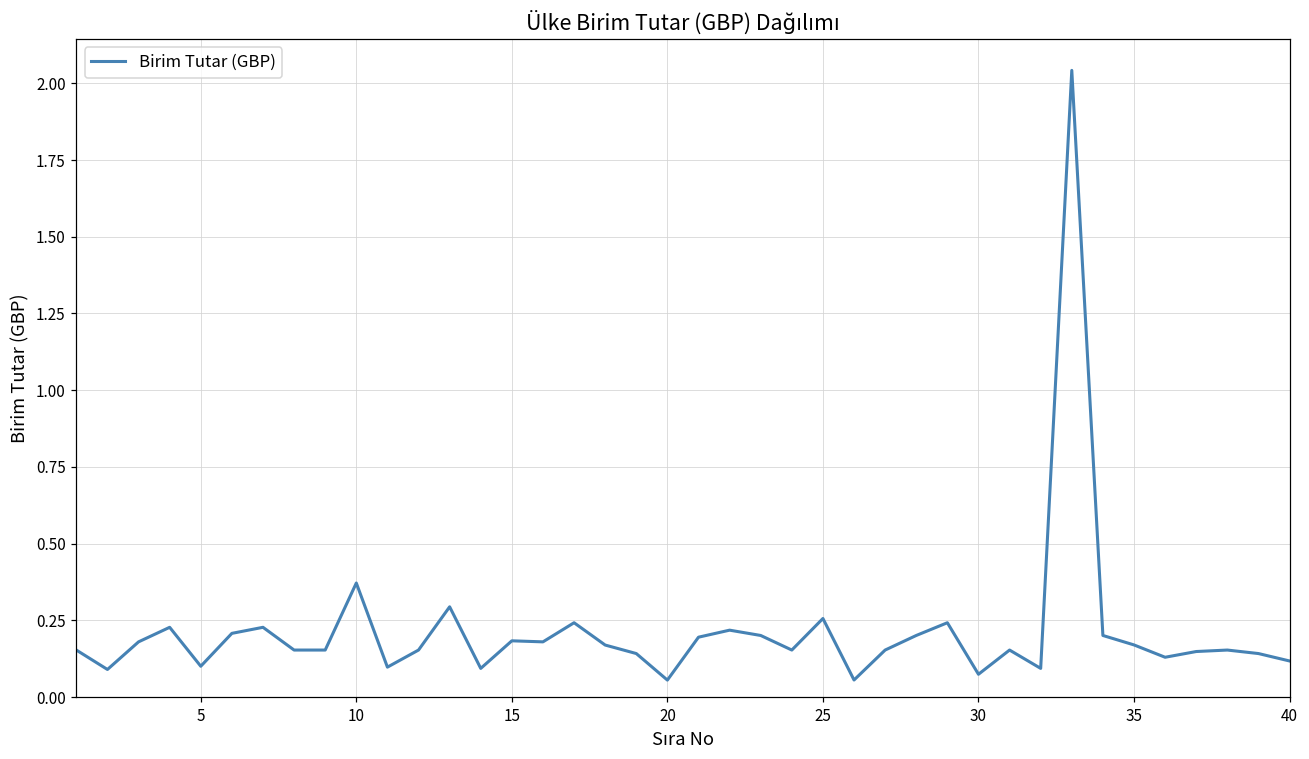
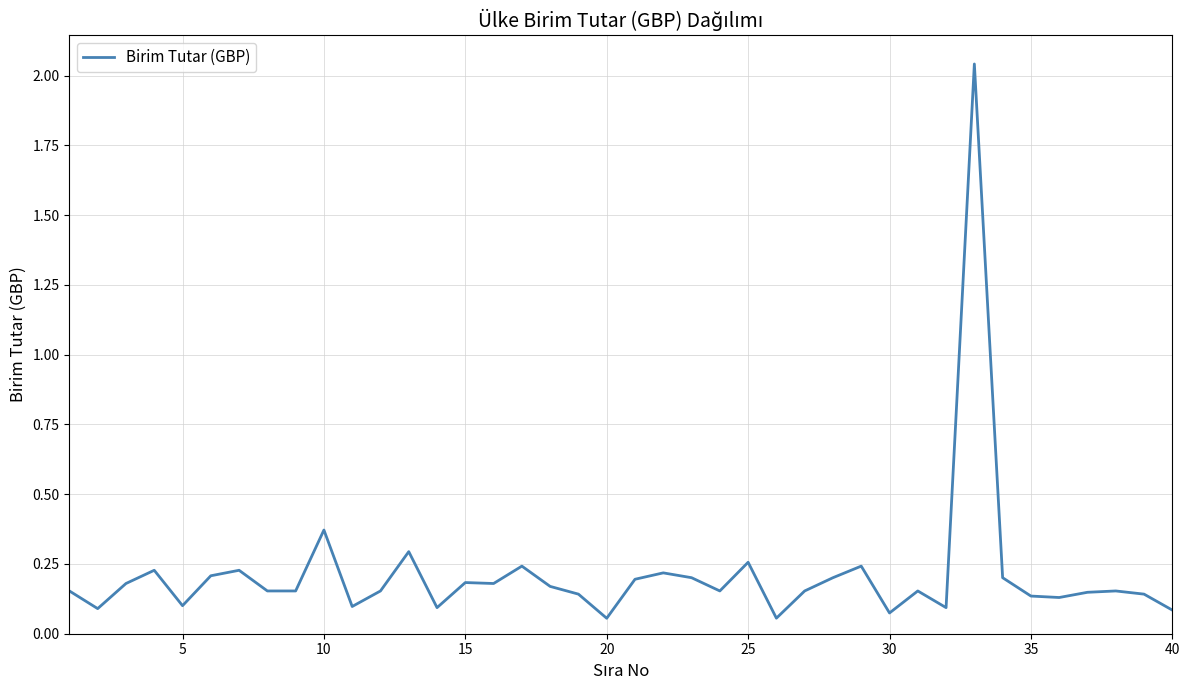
  {
    "5": 0.10,
    "10": 0.37,
    "15": 0.18,
    "20": 0.06,
    "25": 0.26,
    "30": 0.07,
-   "35": 0.17,
-   "40": 0.12
+   "35": 0.14,
+   "40": 0.08
  }
